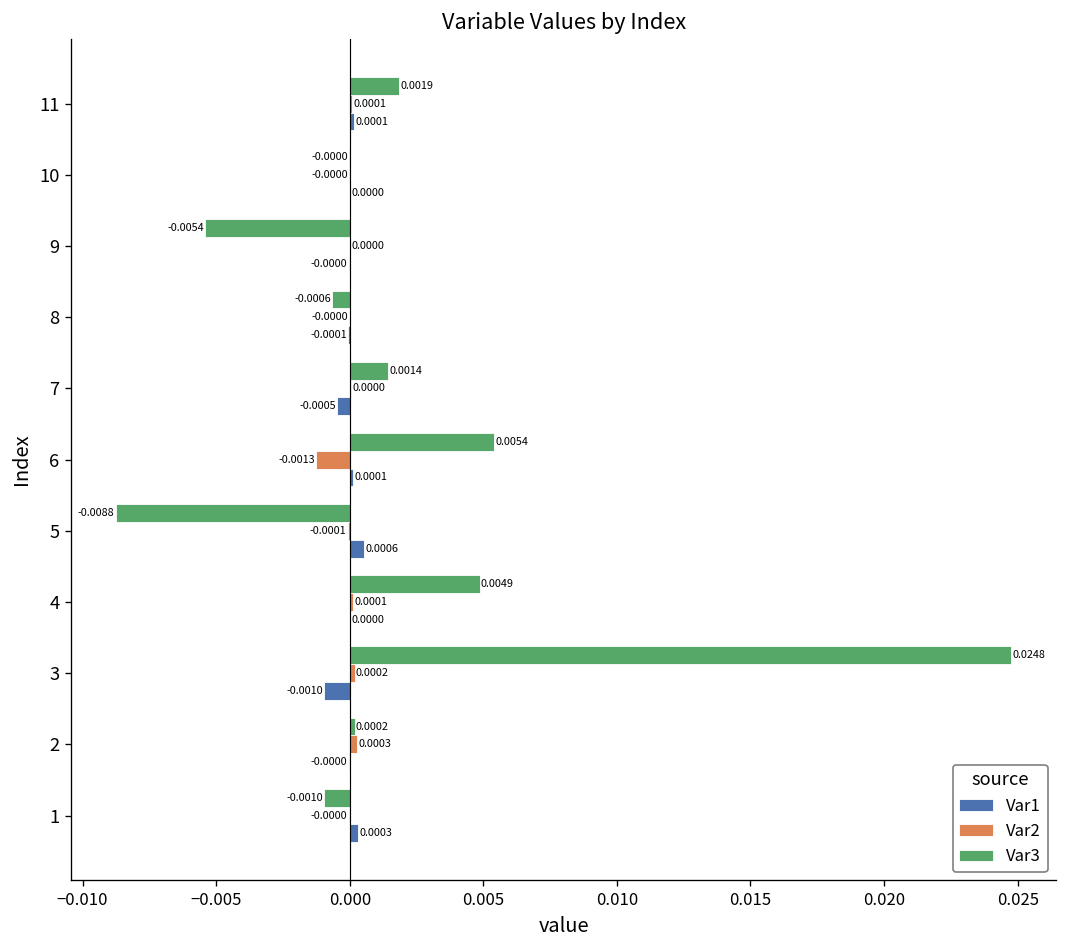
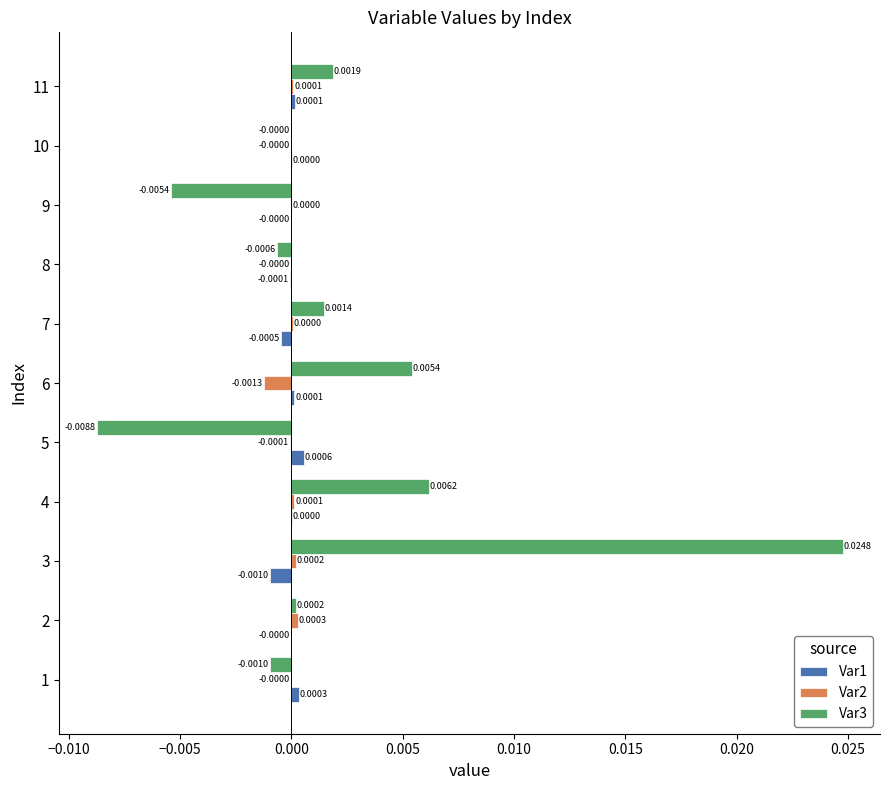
  {
    "Var1": {
      "11": 0.0001,
      "10": 0.0000,
      "9": -0.0000,
      "8": -0.0001,
      "7": -0.0005,
      "6": 0.0001,
      "5": 0.0006,
      "4": 0.0000,
      "3": -0.0010,
      "2": -0.0000,
      "1": 0.0003
    },
    "Var2": {
      "11": 0.0001,
      "10": -0.0000,
      "9": 0.0000,
      "8": -0.0000,
      "7": 0.0000,
      "6": -0.0013,
      "5": -0.0001,
      "4": 0.0001,
      "3": 0.0002,
      "2": 0.0003,
      "1": -0.0000
    },
    "Var3": {
      "11": 0.0019,
      "10": -0.0000,
      "9": -0.0054,
      "8": -0.0006,
      "7": 0.0014,
      "6": 0.0054,
      "5": -0.0088,
-     "4": 0.0049,
+     "4": 0.0062,
      "3": 0.0248,
      "2": 0.0002,
      "1": -0.0010
    }
  }
